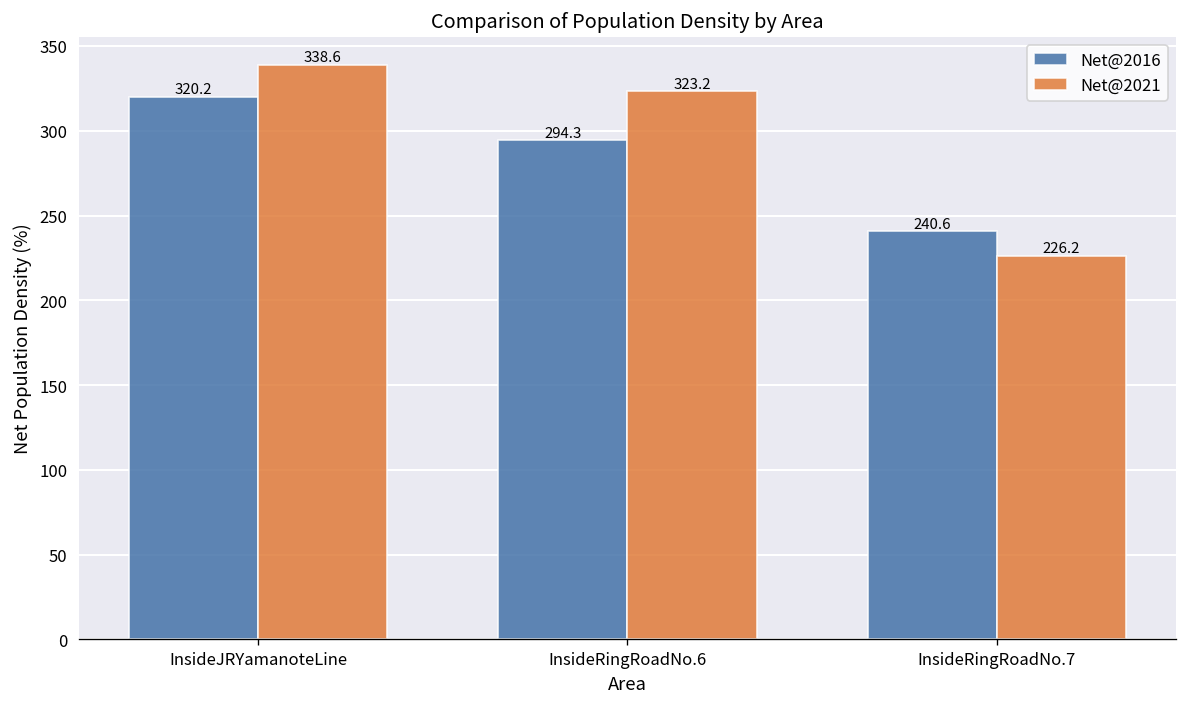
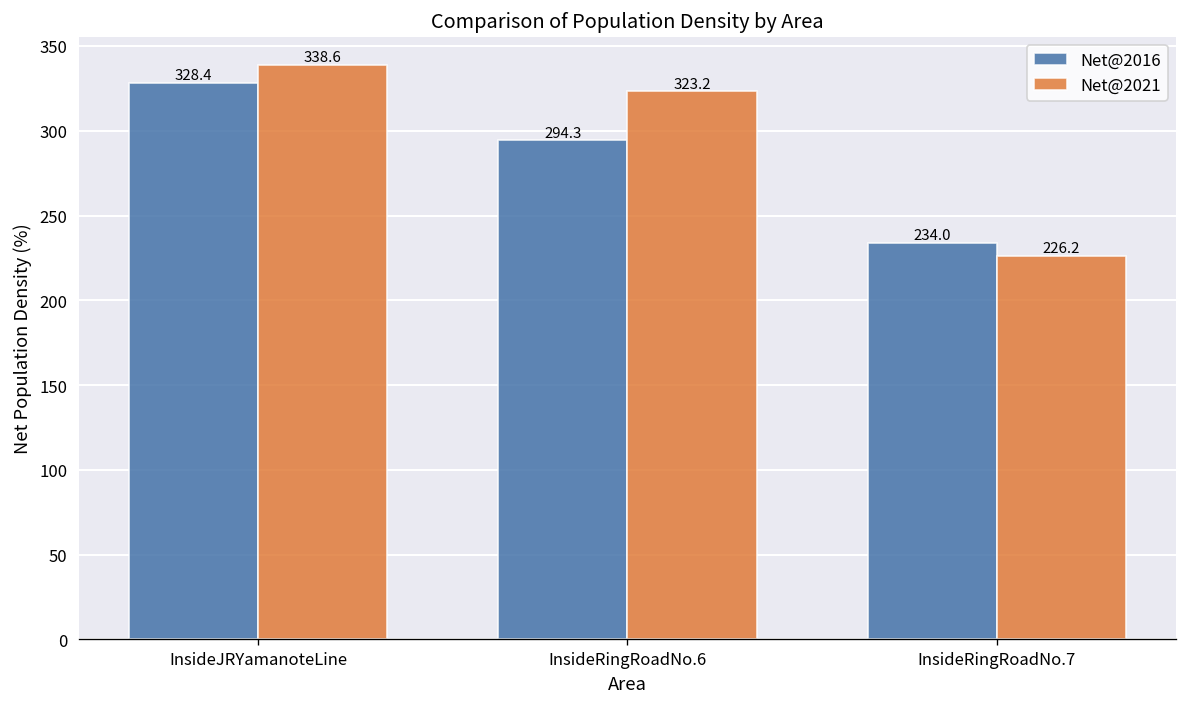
  {
    "Net@2016": {
-     "InsideJRYamanoteLine": 320.2,
+     "InsideJRYamanoteLine": 328.4,
      "InsideRingRoadNo.6": 294.3,
-     "InsideRingRoadNo.7": 240.6
+     "InsideRingRoadNo.7": 234.0
    },
    "Net@2021": {
      "InsideJRYamanoteLine": 338.6,
      "InsideRingRoadNo.6": 323.2,
      "InsideRingRoadNo.7": 226.2
    }
  }
